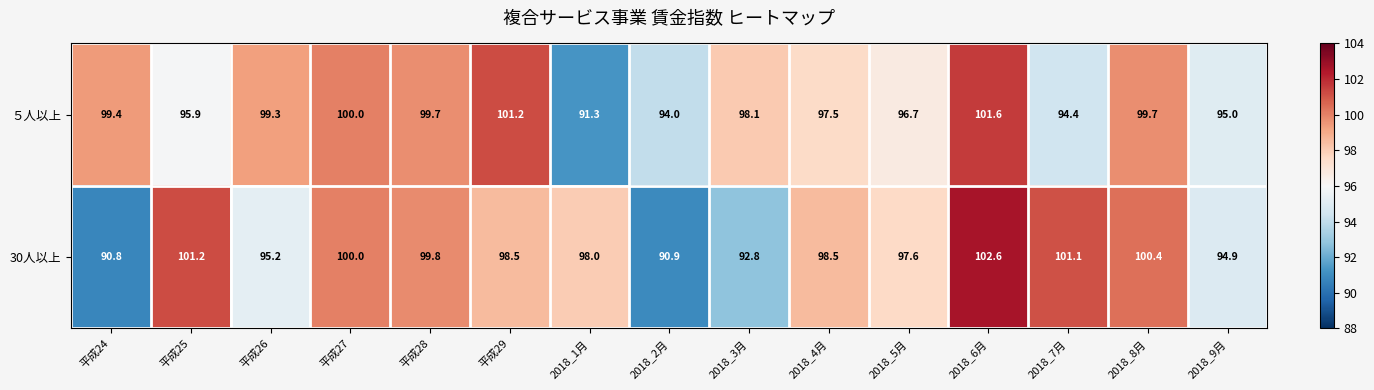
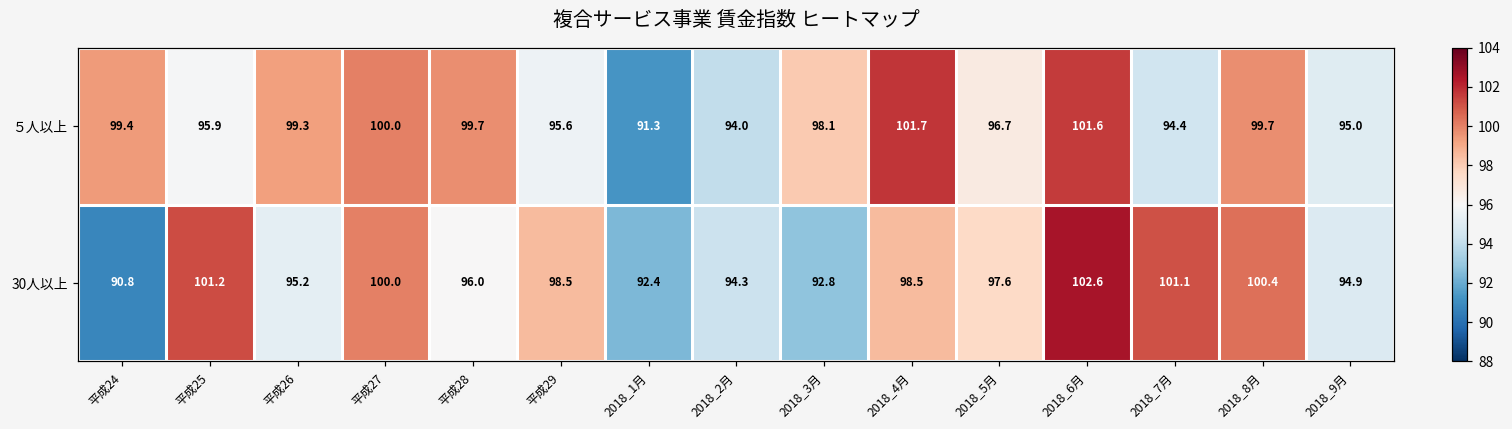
  {
    "５人以上": {
      "平成24": 99.4,
      "平成25": 95.9,
      "平成26": 99.3,
      "平成27": 100.0,
      "平成28": 99.7,
-     "平成29": 101.2,
+     "平成29": 95.6,
      "2018_1月": 91.3,
      "2018_2月": 94.0,
      "2018_3月": 98.1,
-     "2018_4月": 97.5,
+     "2018_4月": 101.7,
      "2018_5月": 96.7,
      "2018_6月": 101.6,
      "2018_7月": 94.4,
      "2018_8月": 99.7,
      "2018_9月": 95.0
    },
    "30人以上": {
      "平成24": 90.8,
      "平成25": 101.2,
      "平成26": 95.2,
      "平成27": 100.0,
-     "平成28": 99.8,
+     "平成28": 96.0,
      "平成29": 98.5,
-     "2018_1月": 98.0,
-     "2018_2月": 90.9,
+     "2018_1月": 92.4,
+     "2018_2月": 94.3,
      "2018_3月": 92.8,
      "2018_4月": 98.5,
      "2018_5月": 97.6,
      "2018_6月": 102.6,
      "2018_7月": 101.1,
      "2018_8月": 100.4,
      "2018_9月": 94.9
    }
  }
